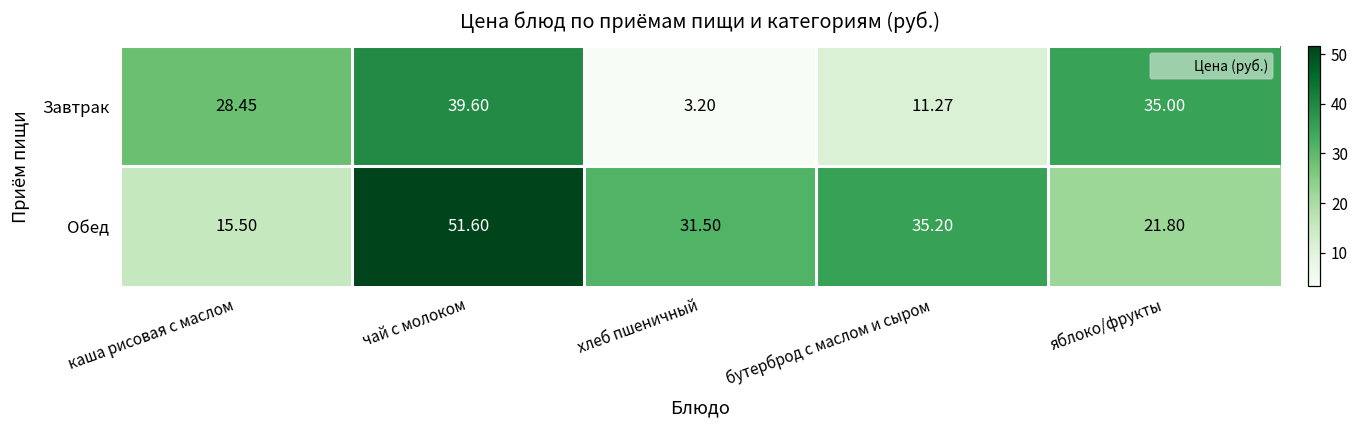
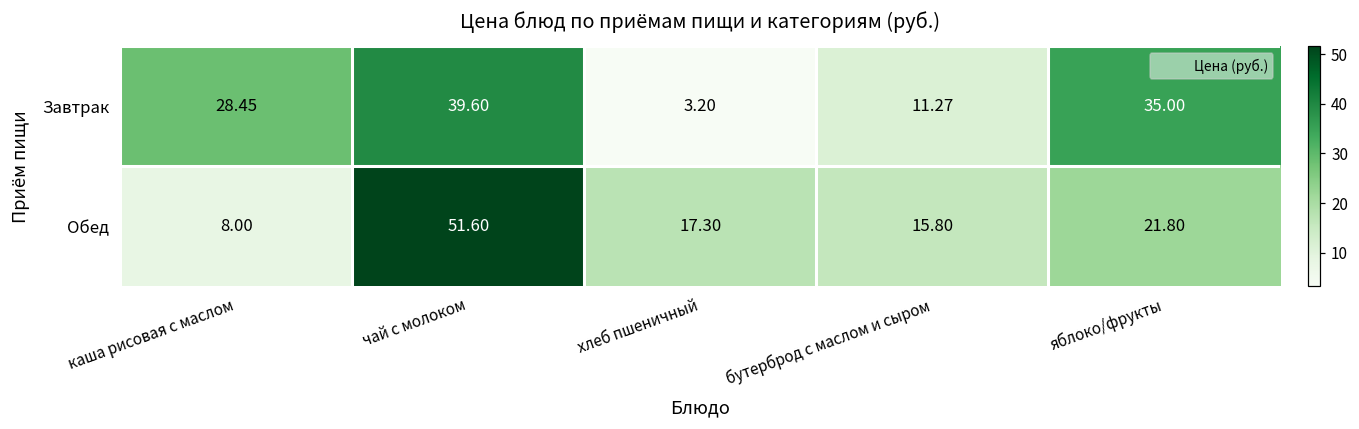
  {
    "Завтрак": {
      "каша рисовая с маслом": 28.45,
      "чай с молоком": 39.60,
      "хлеб пшеничный": 3.20,
      "бутерброд с маслом и сыром": 11.27,
      "яблоко/фрукты": 35.00
    },
    "Обед": {
-     "каша рисовая с маслом": 15.50,
+     "каша рисовая с маслом": 8.00,
      "чай с молоком": 51.60,
-     "хлеб пшеничный": 31.50,
-     "бутерброд с маслом и сыром": 35.20,
+     "хлеб пшеничный": 17.30,
+     "бутерброд с маслом и сыром": 15.80,
      "яблоко/фрукты": 21.80
    }
  }
